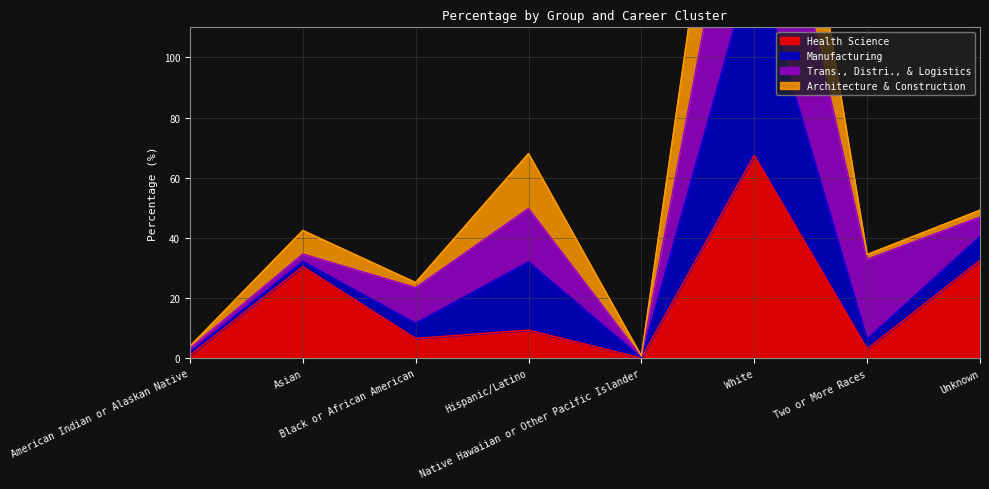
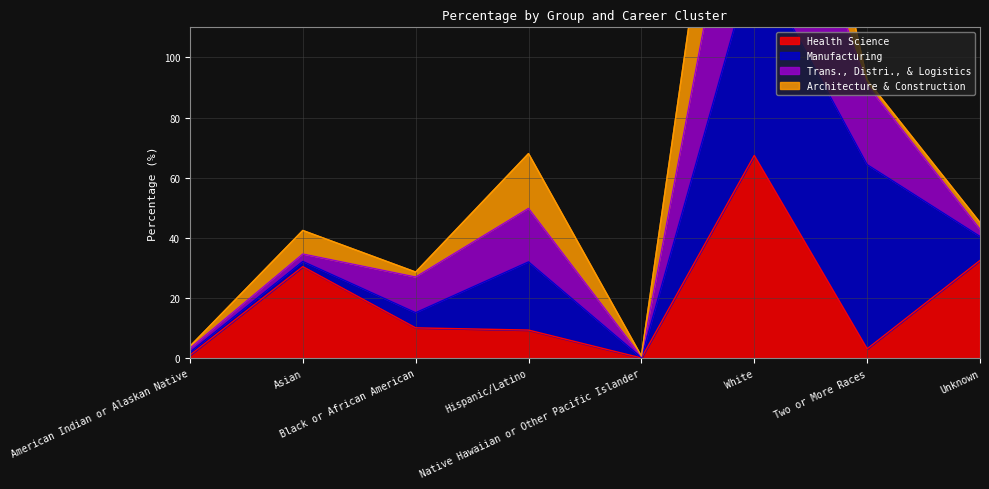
  {
    "Health Science": {
      "American Indian or Alaskan Native": 1,
      "Asian": 30,
-     "Black or African American": 7,
+     "Black or African American": 10,
      "Hispanic/Latino": 9,
      "White": 67,
      "Two or More Races": 3,
      "Unknown": 33
    },
    "Manufacturing": {
      "American Indian or Alaskan Native": 1,
      "Asian": 2,
      "Black or African American": 5,
      "Hispanic/Latino": 23,
-     "Two or More Races": 3,
+     "Two or More Races": 61,
      "Unknown": 8
    },
    "Trans., Distri., & Logistics": {
      "Asian": 2,
      "Black or African American": 12,
      "Hispanic/Latino": 18,
-     "Unknown": 6
+     "Unknown": 2
    },
    "Architecture & Construction": {
      "Asian": 8,
      "Black or African American": 2,
      "Hispanic/Latino": 18,
      "Unknown": 2
    }
  }
